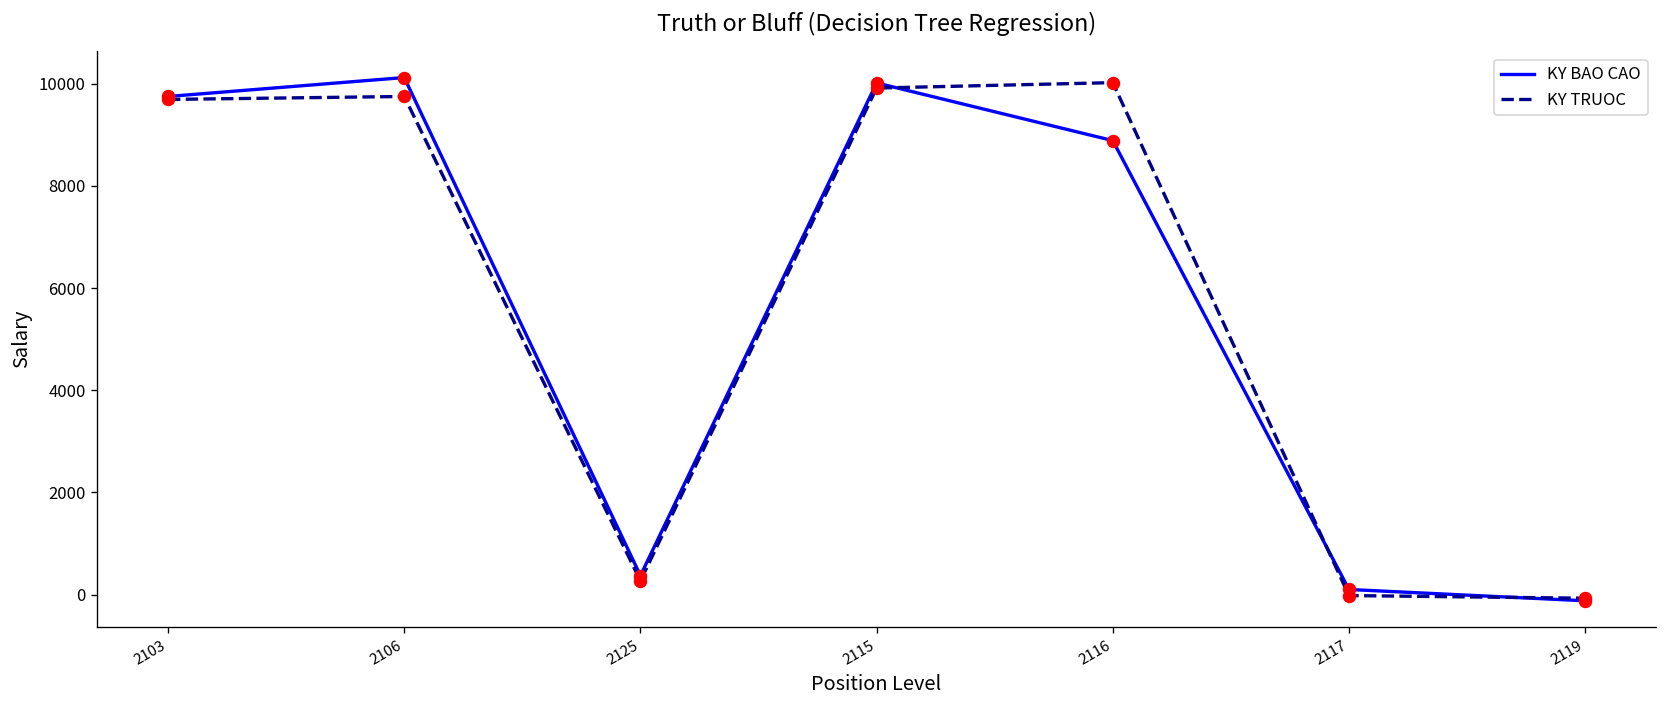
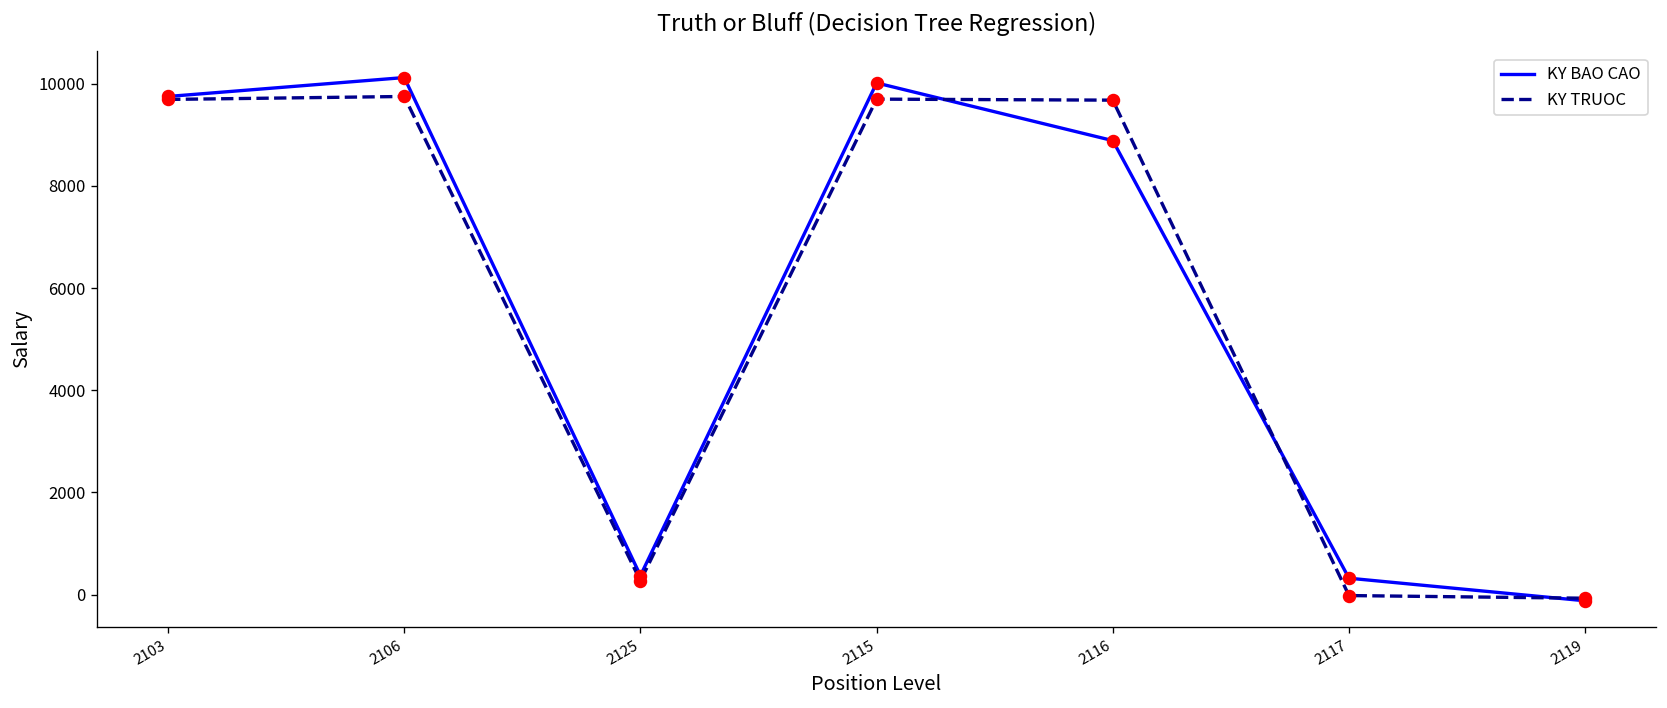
  {
    "KY BAO CAO": {
      "2106": 10100,
      "2125": 400,
      "2115": 10000,
      "2116": 8900,
-     "2117": 100
+     "2117": 300
    },
    "KY TRUOC": {
      "2106": 9800,
      "2125": 300,
-     "2115": 9900,
-     "2116": 10000,
+     "2115": 9700,
+     "2116": 9700,
      "2117": 0
    }
  }
